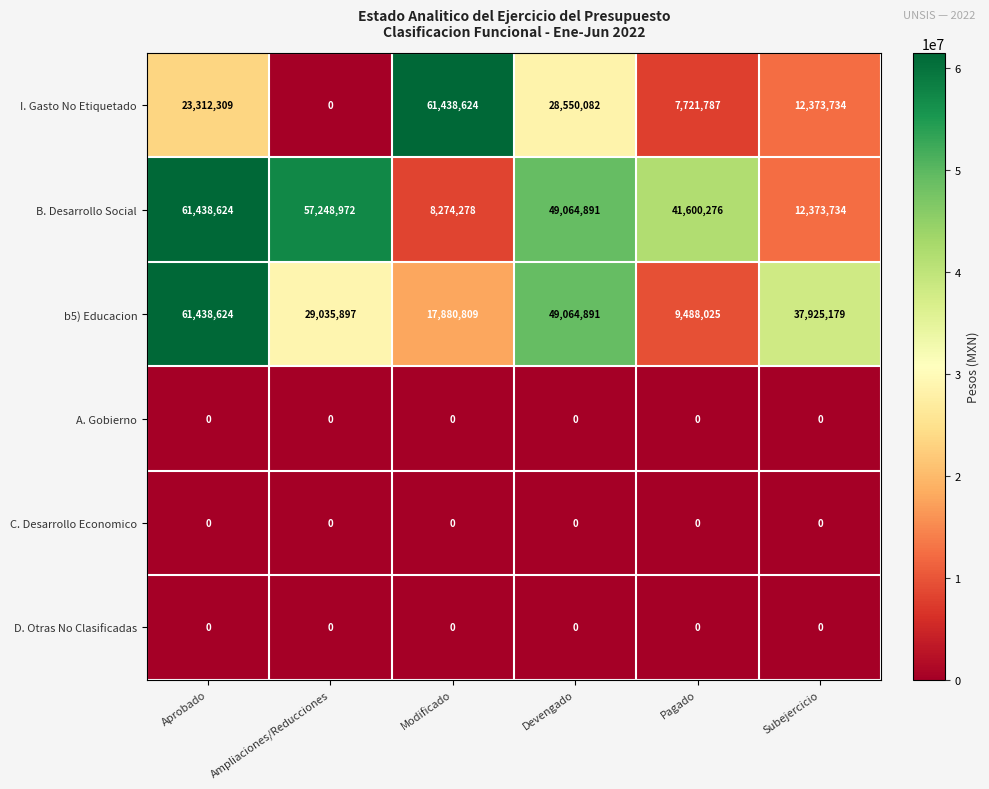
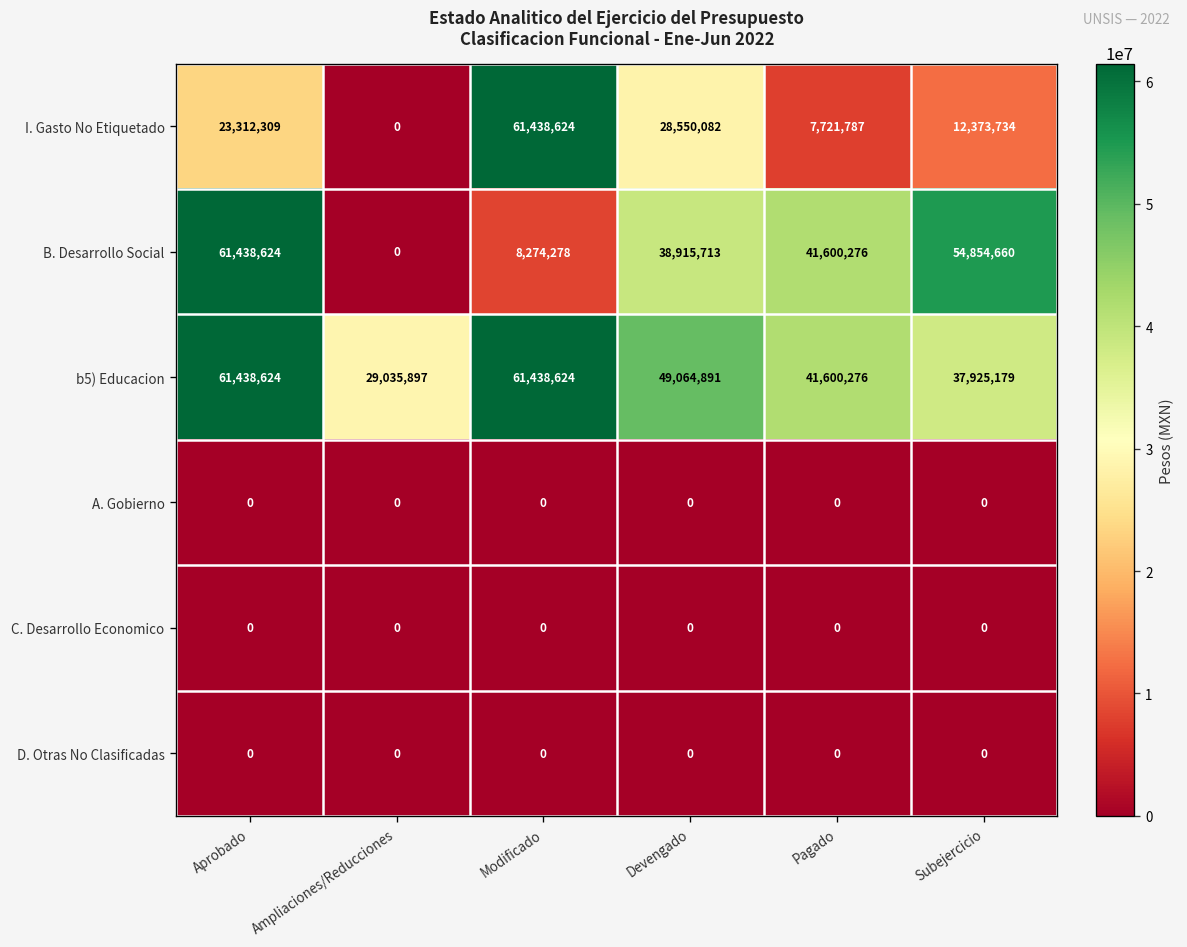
  {
    "I. Gasto No Etiquetado": {
      "Aprobado": "23,312,309",
      "Ampliaciones/Reducciones": "0",
      "Modificado": "61,438,624",
      "Devengado": "28,550,082",
      "Pagado": "7,721,787",
      "Subejercicio": "12,373,734"
    },
    "B. Desarrollo Social": {
      "Aprobado": "61,438,624",
-     "Ampliaciones/Reducciones": "57,248,972",
+     "Ampliaciones/Reducciones": "0",
      "Modificado": "8,274,278",
-     "Devengado": "49,064,891",
+     "Devengado": "38,915,713",
      "Pagado": "41,600,276",
-     "Subejercicio": "12,373,734"
+     "Subejercicio": "54,854,660"
    },
    "b5) Educacion": {
      "Aprobado": "61,438,624",
      "Ampliaciones/Reducciones": "29,035,897",
-     "Modificado": "17,880,809",
+     "Modificado": "61,438,624",
      "Devengado": "49,064,891",
-     "Pagado": "9,488,025",
+     "Pagado": "41,600,276",
      "Subejercicio": "37,925,179"
    },
    "A. Gobierno": {
      "Aprobado": "0",
      "Ampliaciones/Reducciones": "0",
      "Modificado": "0",
      "Devengado": "0",
      "Pagado": "0",
      "Subejercicio": "0"
    },
    "C. Desarrollo Economico": {
      "Aprobado": "0",
      "Ampliaciones/Reducciones": "0",
      "Modificado": "0",
      "Devengado": "0",
      "Pagado": "0",
      "Subejercicio": "0"
    },
    "D. Otras No Clasificadas": {
      "Aprobado": "0",
      "Ampliaciones/Reducciones": "0",
      "Modificado": "0",
      "Devengado": "0",
      "Pagado": "0",
      "Subejercicio": "0"
    }
  }
